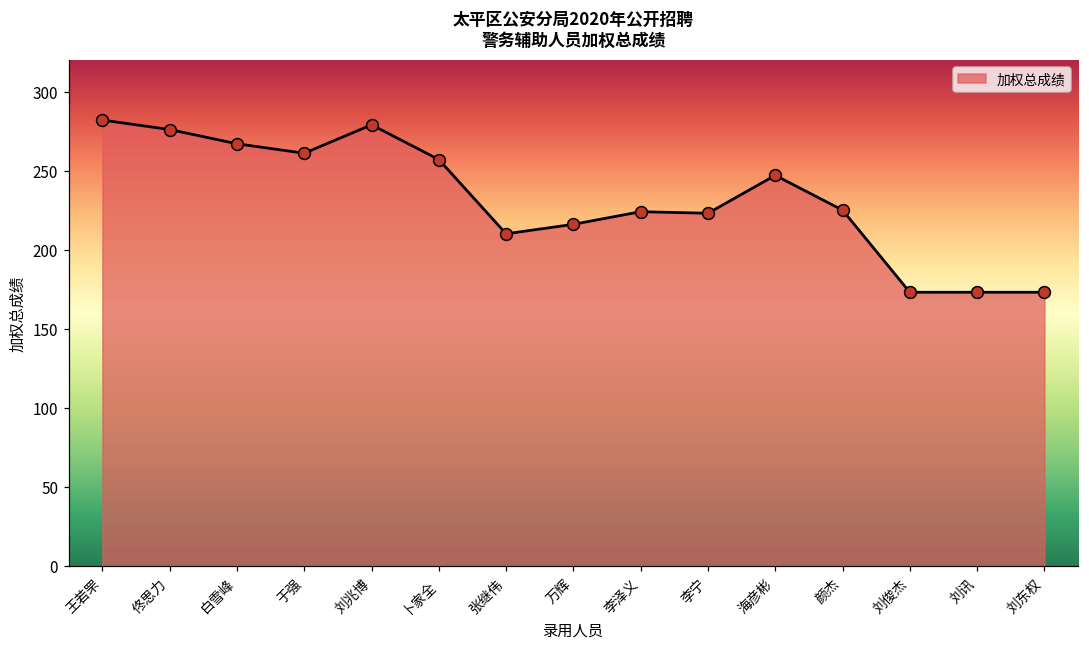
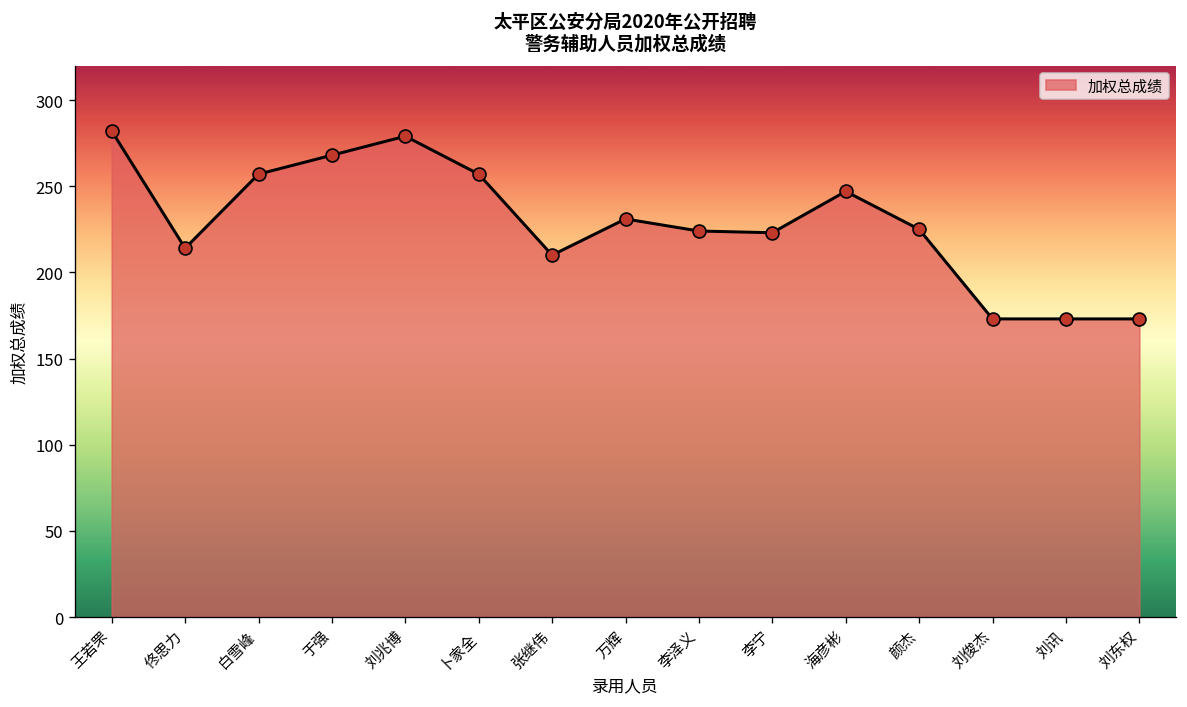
  {
    "王若罘": 282,
-   "佟思力": 276,
-   "白雪峰": 267,
-   "于强": 261,
+   "佟思力": 214,
+   "白雪峰": 257,
+   "于强": 268,
    "刘兆博": 279,
    "卜家全": 257,
    "张继伟": 210,
-   "万辉": 216,
+   "万辉": 231,
    "李泽义": 224,
    "李宁": 223,
    "海彦彬": 247,
    "颜杰": 225,
    "刘俊杰": 173,
    "刘讯": 173,
    "刘东权": 173
  }
